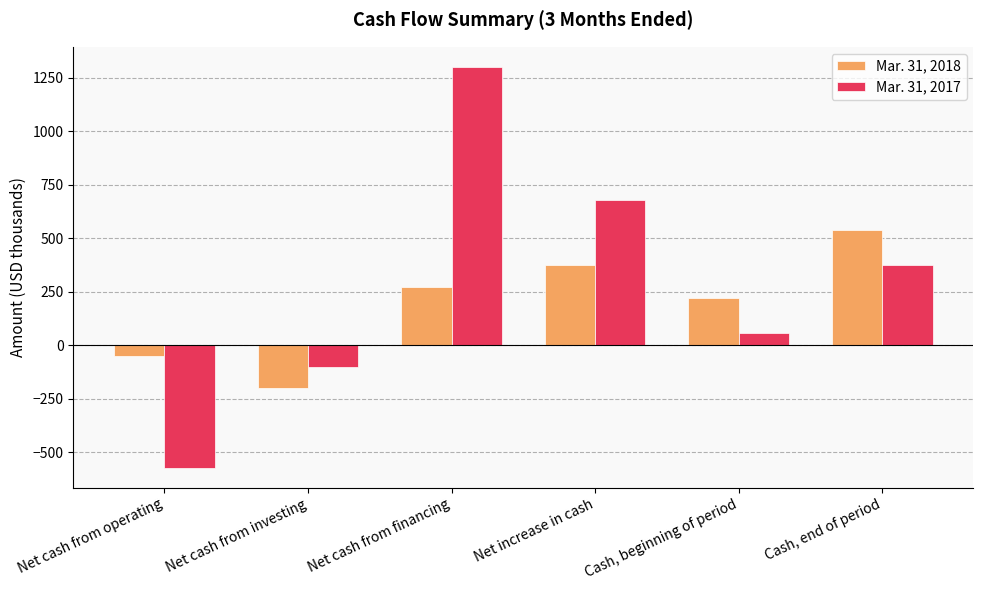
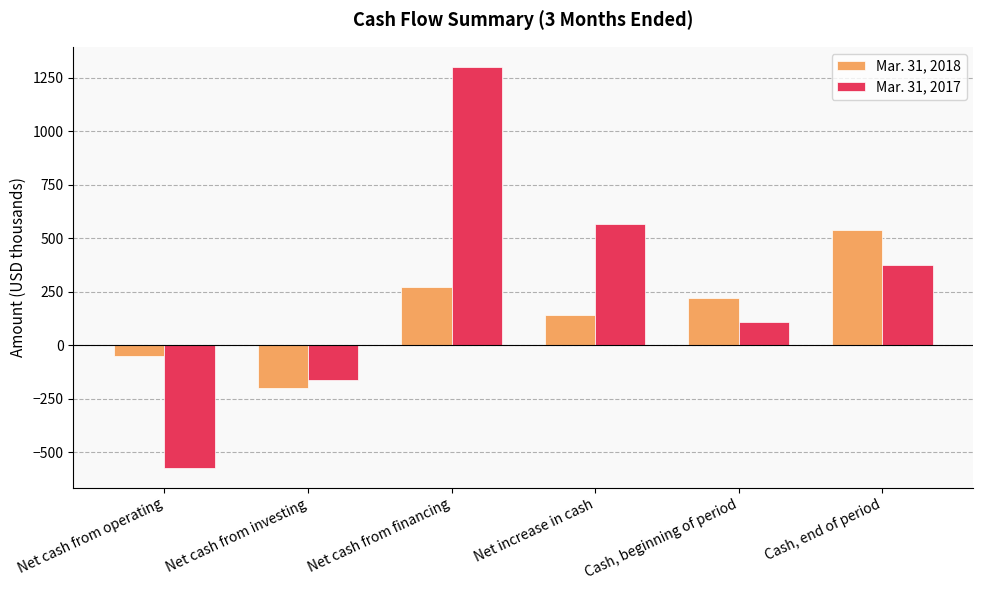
  {
    "Mar. 31, 2018": {
      "Net cash from operating": -50,
      "Net cash from investing": -200,
      "Net cash from financing": 270,
-     "Net increase in cash": 370,
+     "Net increase in cash": 140,
      "Cash, beginning of period": 220,
      "Cash, end of period": 540
    },
    "Mar. 31, 2017": {
      "Net cash from operating": -570,
-     "Net cash from investing": -100,
+     "Net cash from investing": -160,
      "Net cash from financing": 1300,
-     "Net increase in cash": 680,
-     "Cash, beginning of period": 60,
+     "Net increase in cash": 570,
+     "Cash, beginning of period": 110,
      "Cash, end of period": 380
    }
  }
